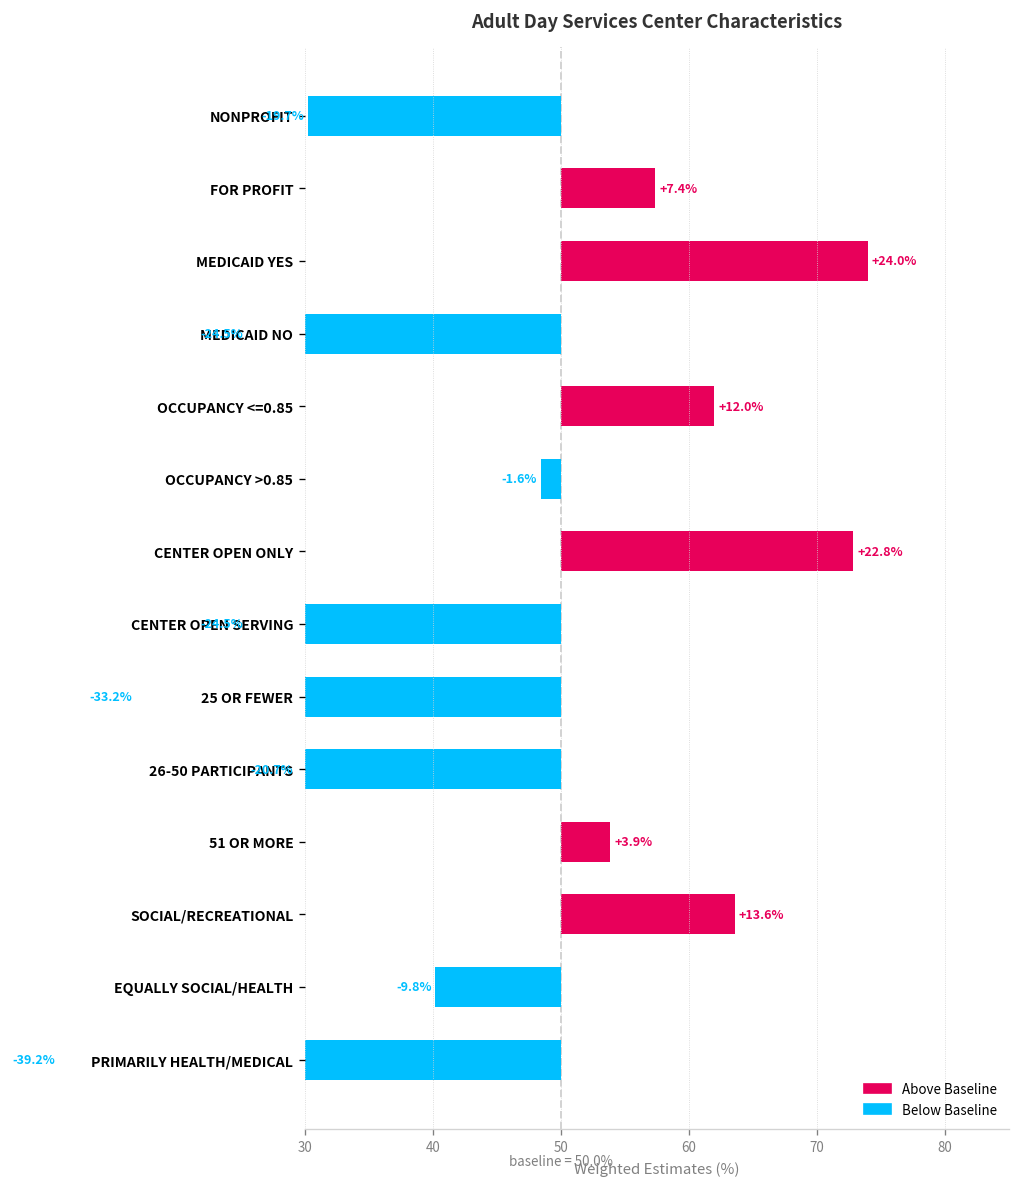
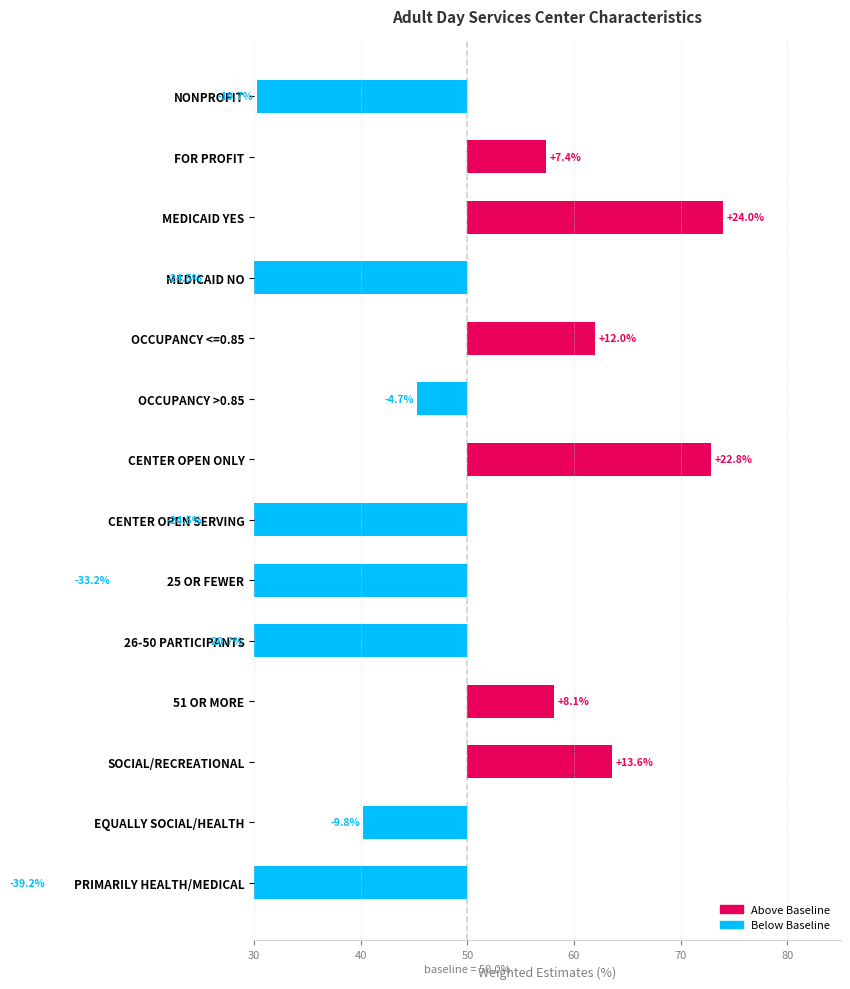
  {
    "NONPROFIT": "-19.7%",
    "FOR PROFIT": "+7.4%",
    "MEDICAID YES": "+24.0%",
    "OCCUPANCY <=0.85": "+12.0%",
-   "OCCUPANCY >0.85": "-1.6%",
+   "OCCUPANCY >0.85": "-4.7%",
    "CENTER OPEN ONLY": "+22.8%",
-   "51 OR MORE": "+3.9%",
+   "51 OR MORE": "+8.1%",
    "SOCIAL/RECREATIONAL": "+13.6%",
    "EQUALLY SOCIAL/HEALTH": "-9.8%"
  }
